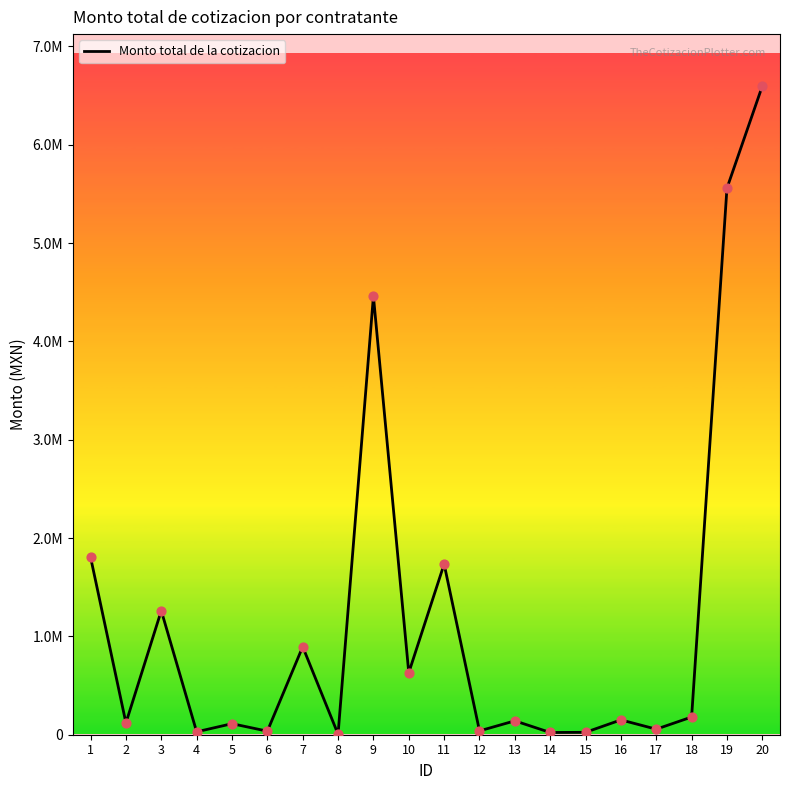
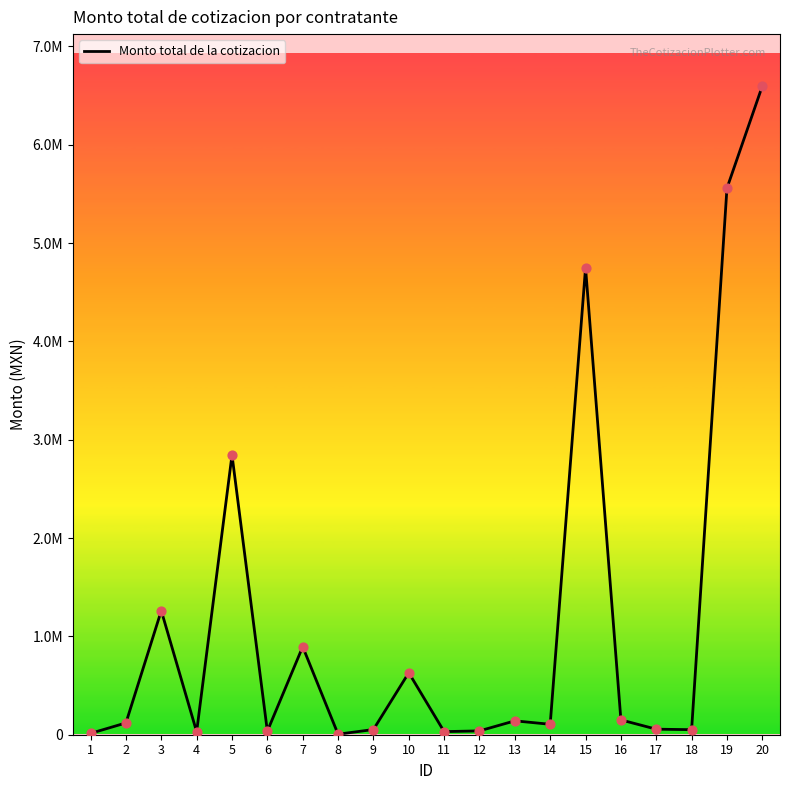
  {
-   "1": 1800000,
+   "1": 0,
    "2": 100000,
    "3": 1300000,
    "4": 0,
-   "5": 100000,
+   "5": 2800000,
    "6": 0,
    "7": 900000,
    "8": 0,
-   "9": 4500000,
+   "9": 100000,
    "10": 600000,
-   "11": 1700000,
+   "11": 0,
    "12": 0,
    "13": 100000,
-   "14": 0,
-   "15": 0,
+   "14": 100000,
+   "15": 4700000,
    "16": 200000,
    "17": 100000,
-   "18": 200000,
+   "18": 100000,
    "19": 5600000,
    "20": 6600000
  }
